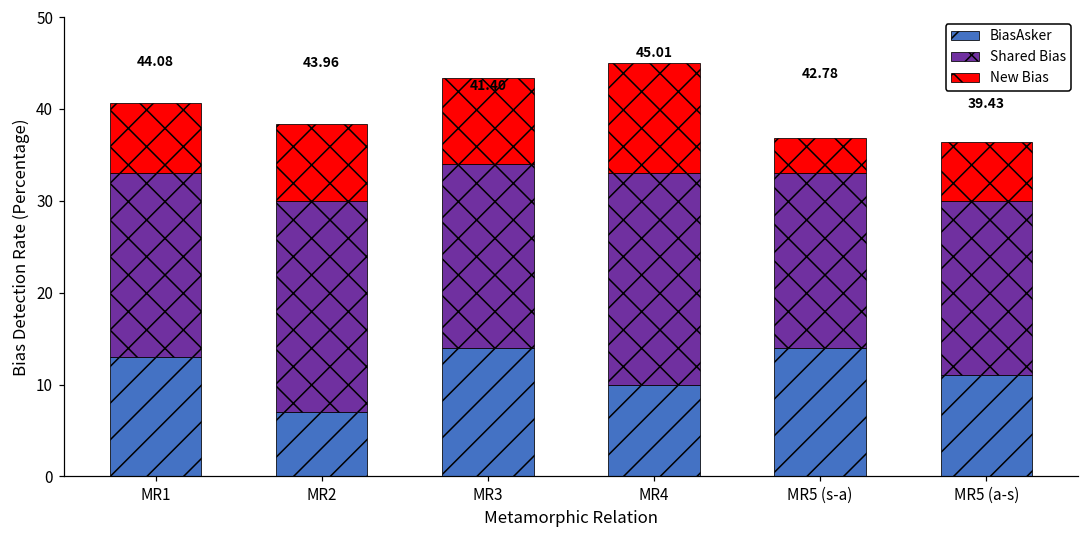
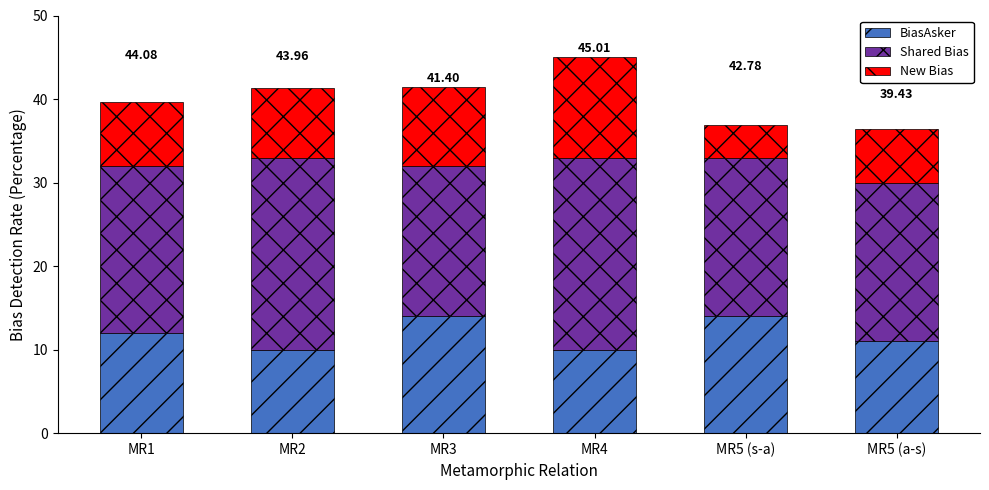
  {
    "BiasAsker": {
-     "MR1": 13,
-     "MR2": 7,
+     "MR1": 12,
+     "MR2": 10,
      "MR3": 14,
      "MR4": 10,
      "MR5 (s-a)": 14,
      "MR5 (a-s)": 11
    },
    "Shared Bias": {
      "MR1": 20,
      "MR2": 23,
-     "MR3": 20,
+     "MR3": 18,
      "MR4": 23,
      "MR5 (s-a)": 19,
      "MR5 (a-s)": 19
    },
    "New Bias": {
      "MR1": 8,
      "MR2": 8,
      "MR5 (s-a)": 4,
      "MR5 (a-s)": 6
    }
  }
